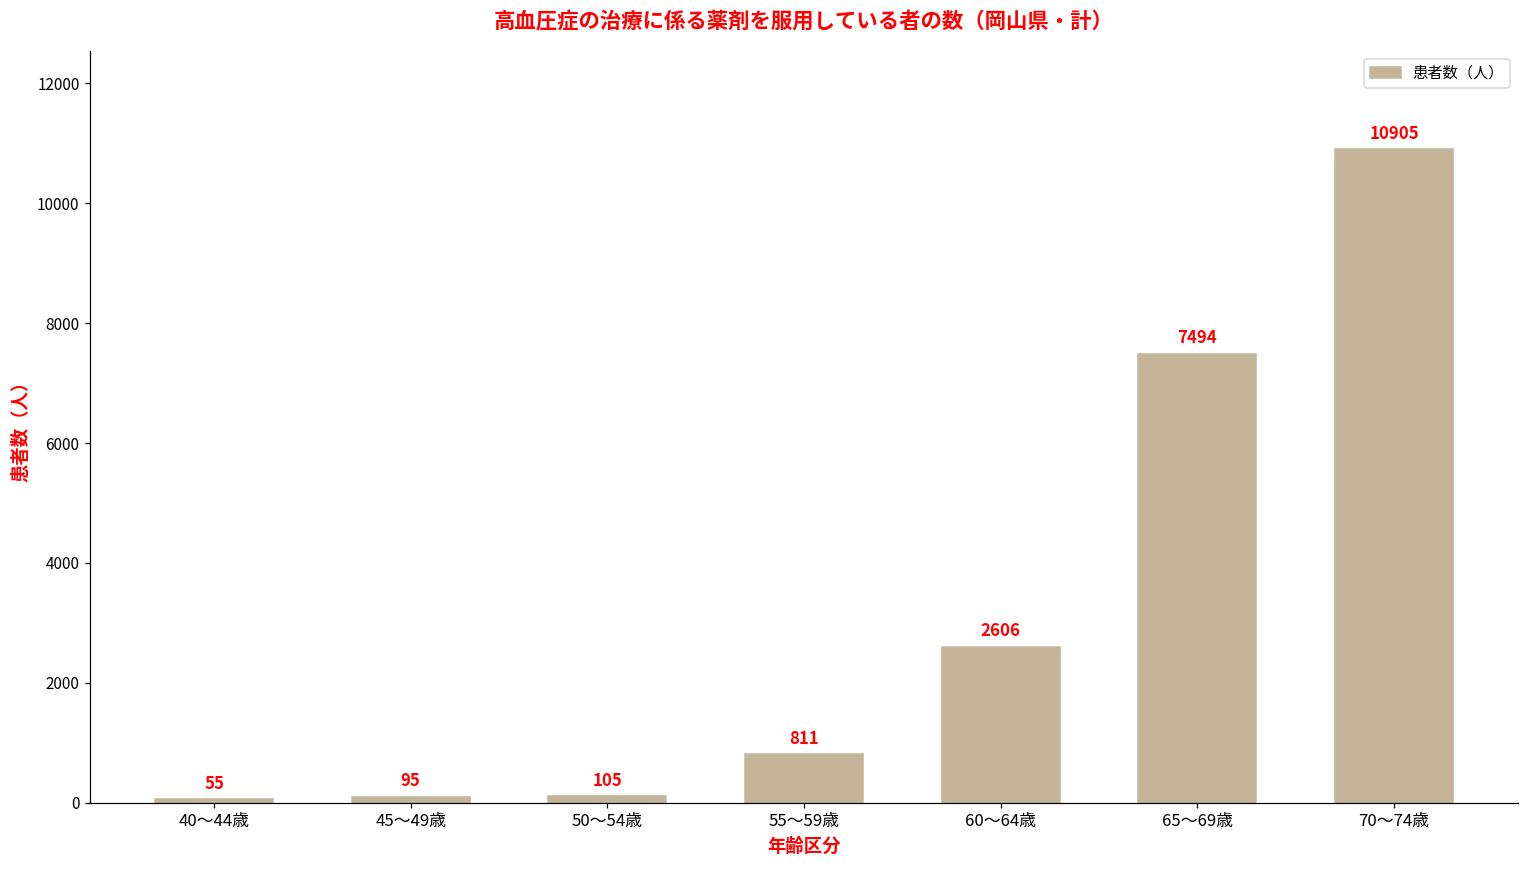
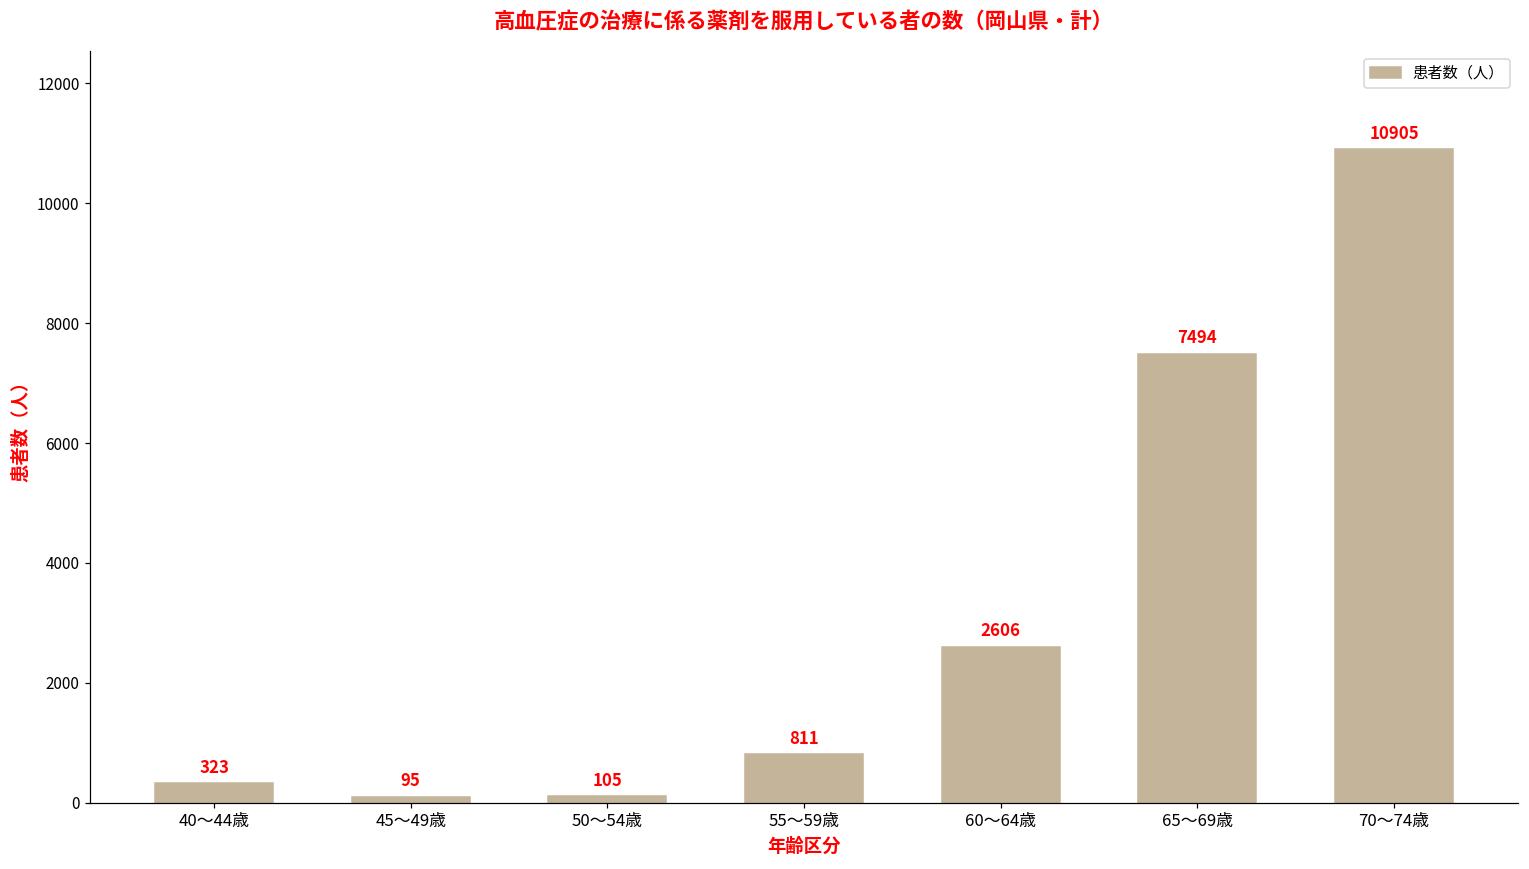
  {
-   "40～44歳": 55,
+   "40～44歳": 323,
    "45～49歳": 95,
    "50～54歳": 105,
    "55～59歳": 811,
    "60～64歳": 2606,
    "65～69歳": 7494,
    "70～74歳": 10905
  }
